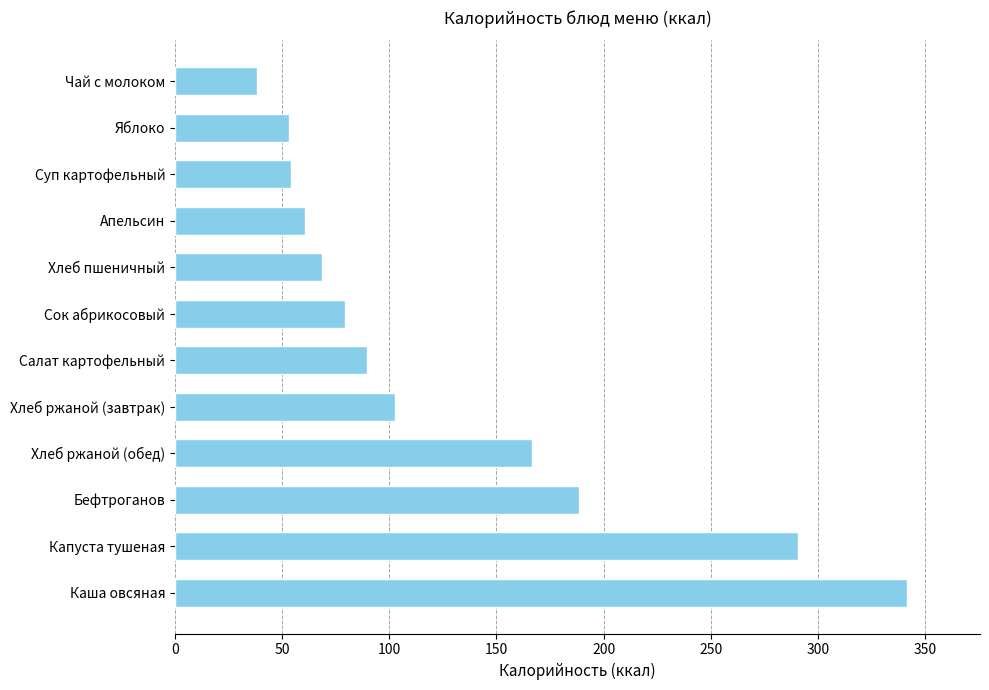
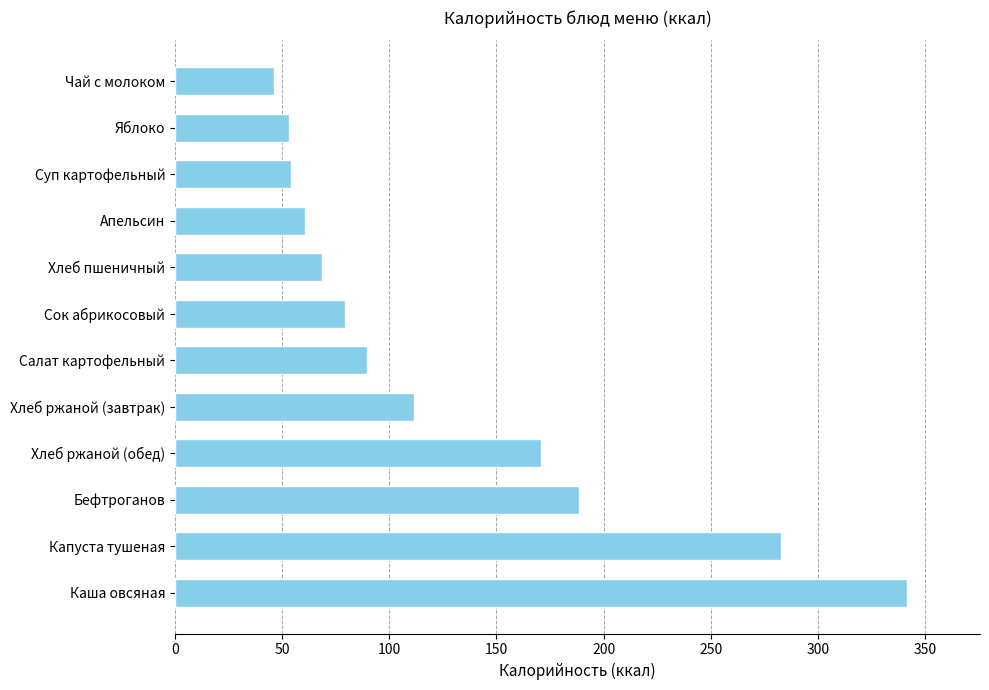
  {
-   "Чай с молоком": 38,
+   "Чай с молоком": 46,
    "Яблоко": 53,
    "Суп картофельный": 54,
    "Апельсин": 61,
    "Хлеб пшеничный": 69,
    "Сок абрикосовый": 79,
    "Салат картофельный": 90,
-   "Хлеб ржаной (завтрак)": 103,
-   "Хлеб ржаной (обед)": 167,
+   "Хлеб ржаной (завтрак)": 112,
+   "Хлеб ржаной (обед)": 171,
    "Бефтроганов": 189,
-   "Капуста тушеная": 291,
+   "Капуста тушеная": 283,
    "Каша овсяная": 342
  }
